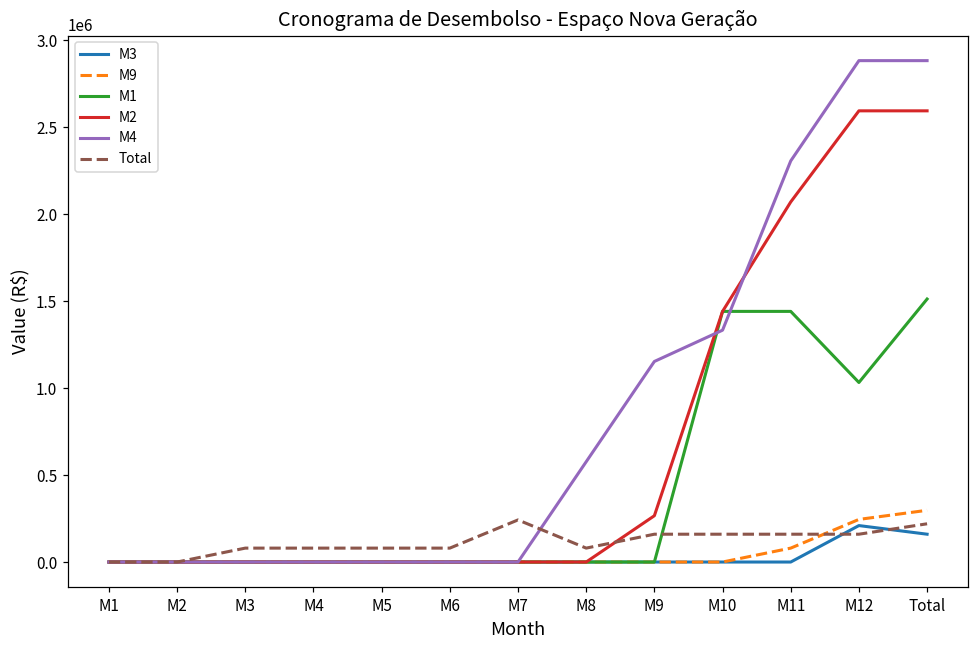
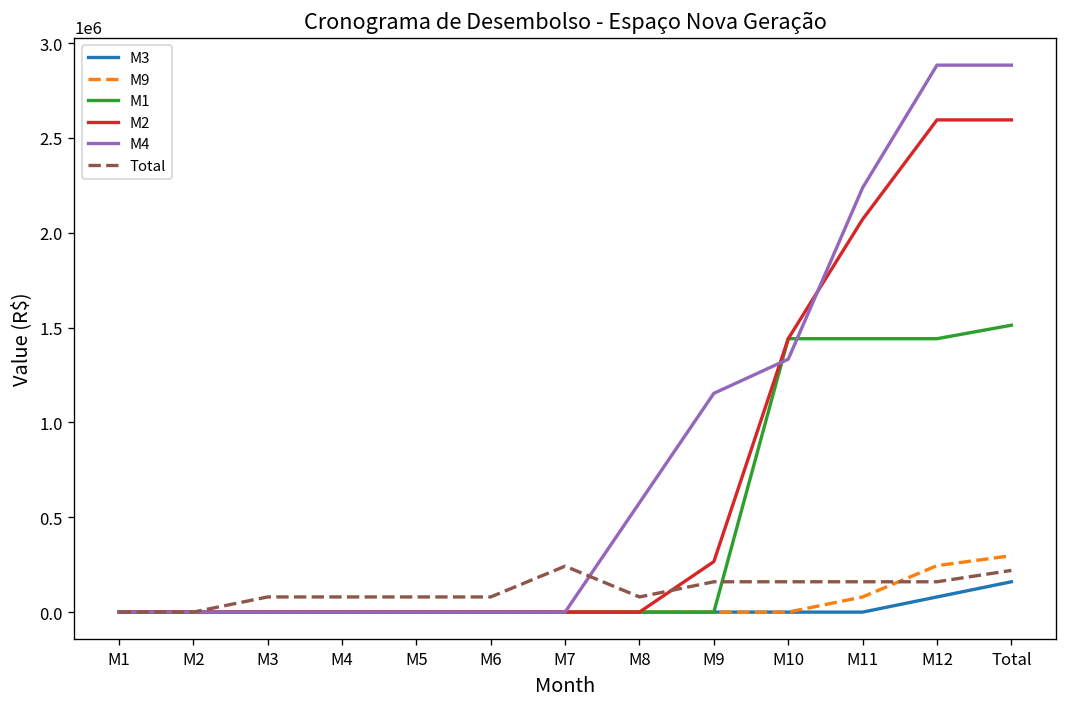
  {
    "M3": {
      "M11": 0,
-     "M12": 210000,
+     "M12": 80000,
      "Total": 160000
    },
    "M9": {
      "M11": 80000,
      "M12": 250000,
      "Total": 300000
    },
    "M1": {
      "M11": 1440000,
-     "M12": 1030000,
+     "M12": 1440000,
      "Total": 1510000
    },
    "M2": {
      "M9": 270000,
      "M11": 2070000,
      "M12": 2590000,
      "Total": 2590000
    },
    "M4": {
      "M8": 580000,
      "M9": 1150000,
      "M10": 1330000,
-     "M11": 2310000,
+     "M11": 2240000,
      "M12": 2880000,
      "Total": 2880000
    },
    "Total": {
      "M3": 80000,
      "M4": 80000,
      "M5": 80000,
      "M6": 80000,
      "M7": 240000,
      "M8": 80000,
      "M9": 160000,
      "M10": 160000,
      "M11": 160000,
      "M12": 160000,
      "Total": 220000
    }
  }
